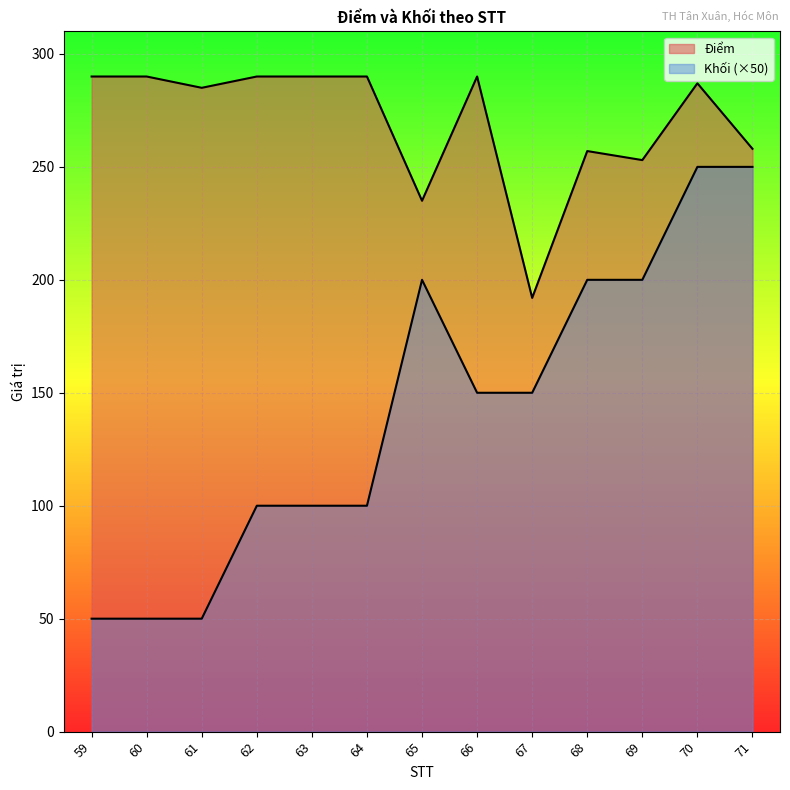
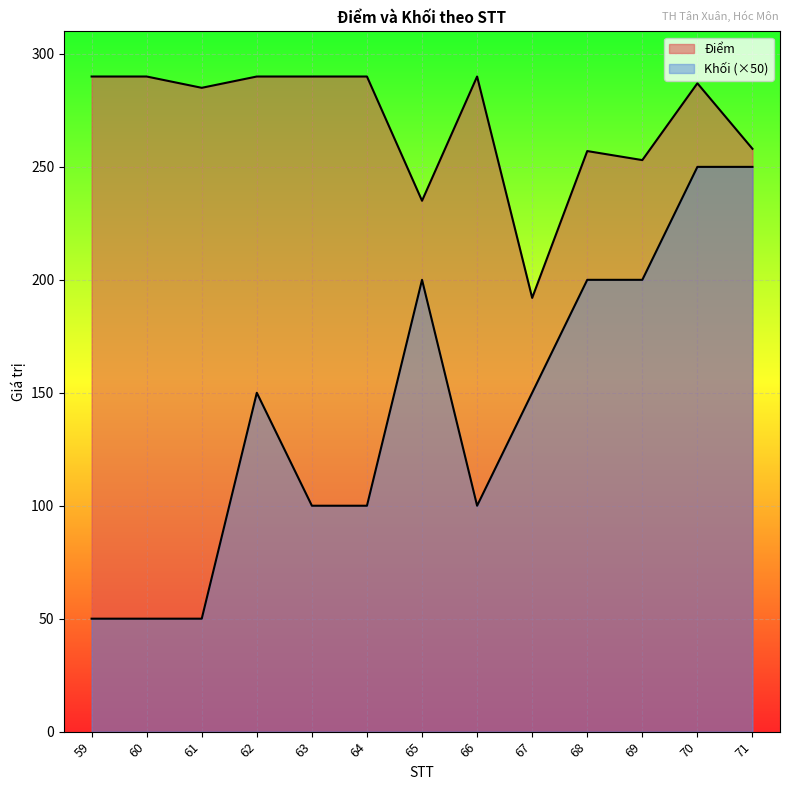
  {
    "Điểm": {
      "59": 290,
      "60": 290,
      "61": 285,
      "62": 290,
      "63": 290,
      "64": 290,
      "65": 235,
      "66": 290,
      "67": 192,
      "68": 257,
      "69": 253,
      "70": 287,
      "71": 258
    },
    "Khối (×50)": {
      "59": 50,
      "60": 50,
      "61": 50,
-     "62": 100,
+     "62": 150,
      "63": 100,
      "64": 100,
      "65": 200,
-     "66": 150,
+     "66": 100,
      "67": 150,
      "68": 200,
      "69": 200,
      "70": 250,
      "71": 250
    }
  }
